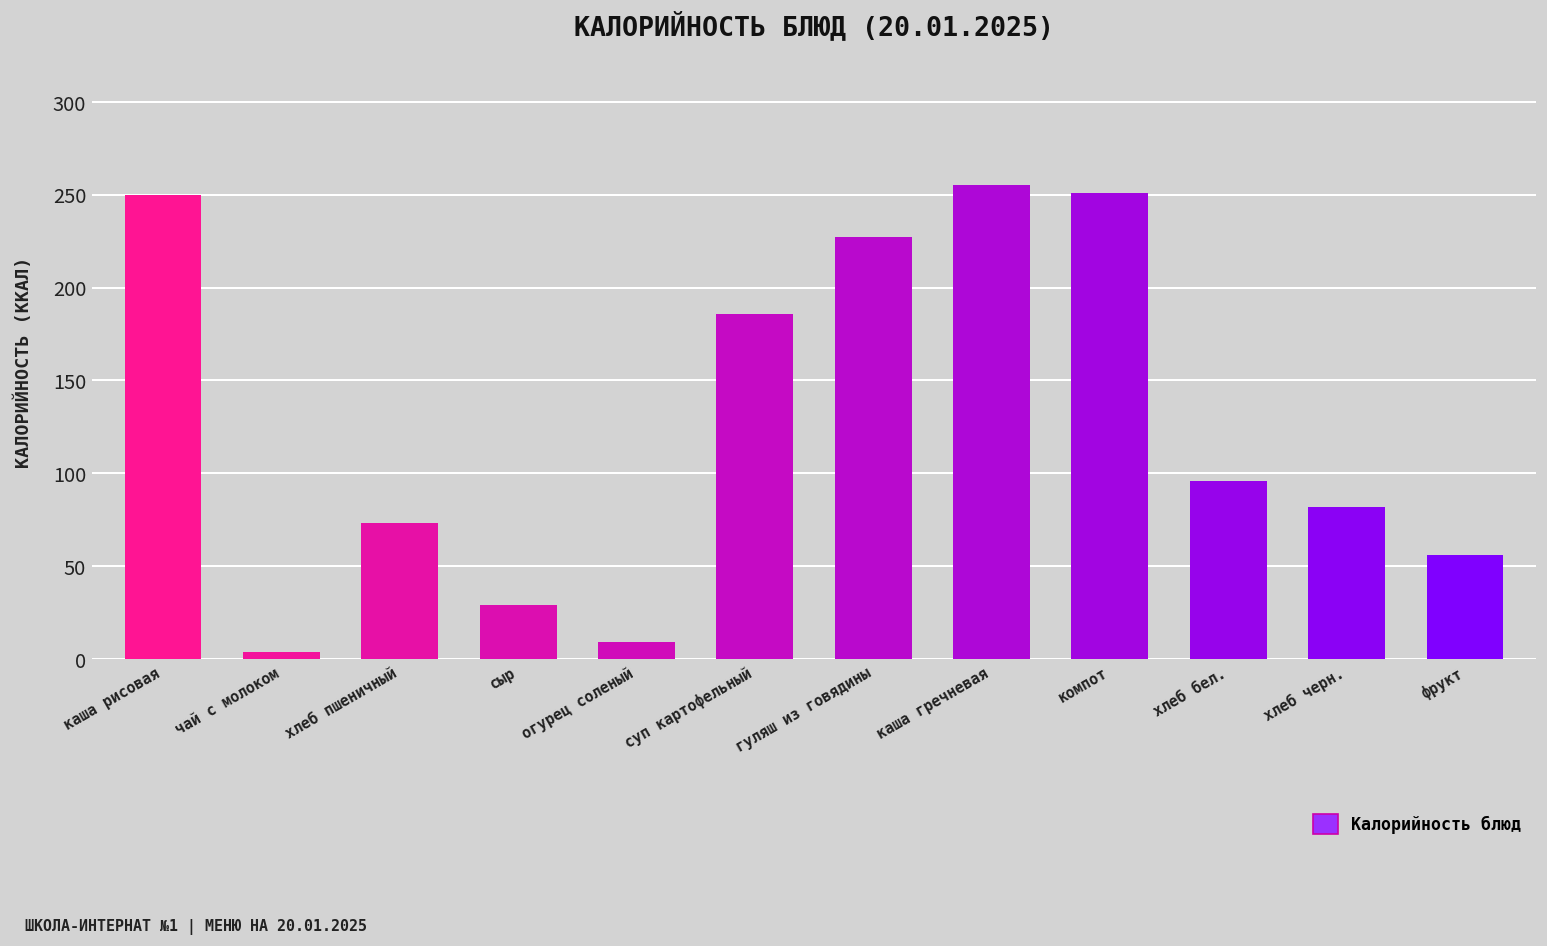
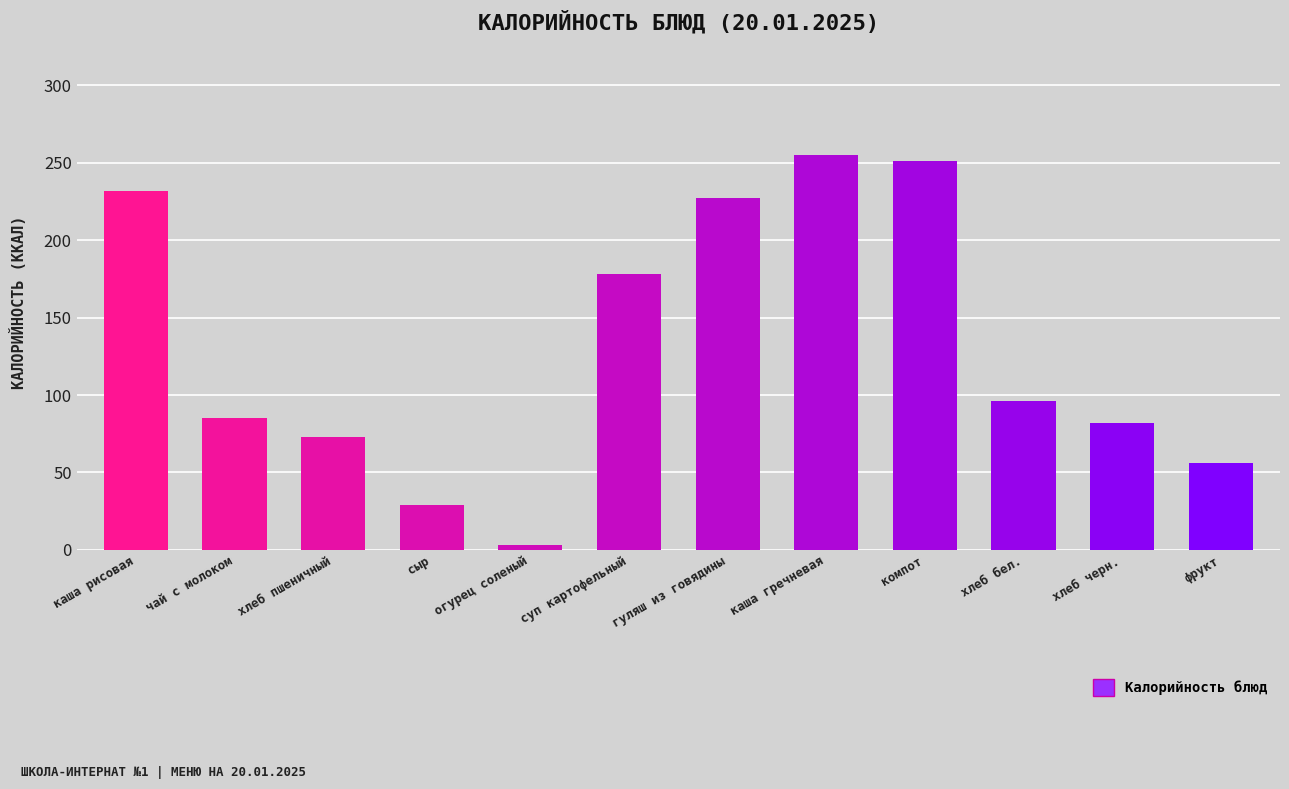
  {
-   "каша рисовая": 250,
-   "чай с молоком": 4,
+   "каша рисовая": 232,
+   "чай с молоком": 85,
    "хлеб пшеничный": 73,
    "сыр": 29,
-   "огурец соленый": 9,
-   "суп картофельный": 186,
+   "огурец соленый": 3,
+   "суп картофельный": 178,
    "гуляш из говядины": 227,
    "каша гречневая": 255,
    "компот": 251,
    "хлеб бел.": 96,
    "хлеб черн.": 82,
    "фрукт": 56
  }
